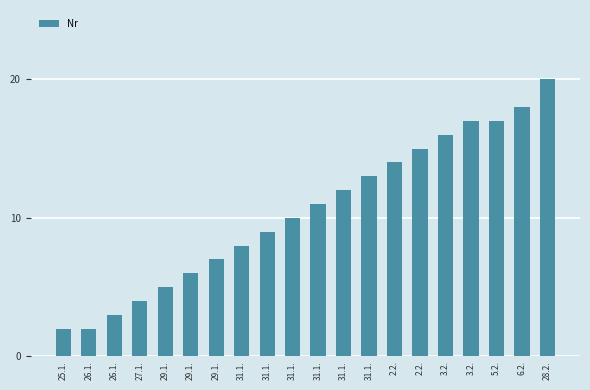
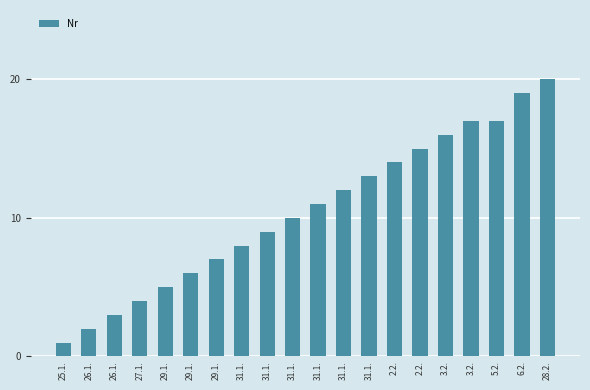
  {
-   "25.1.": 2,
+   "25.1.": 1,
    "27.1.": 4,
    "5.2.": 17,
-   "6.2.": 18,
+   "6.2.": 19,
    "28.2.": 20
  }
